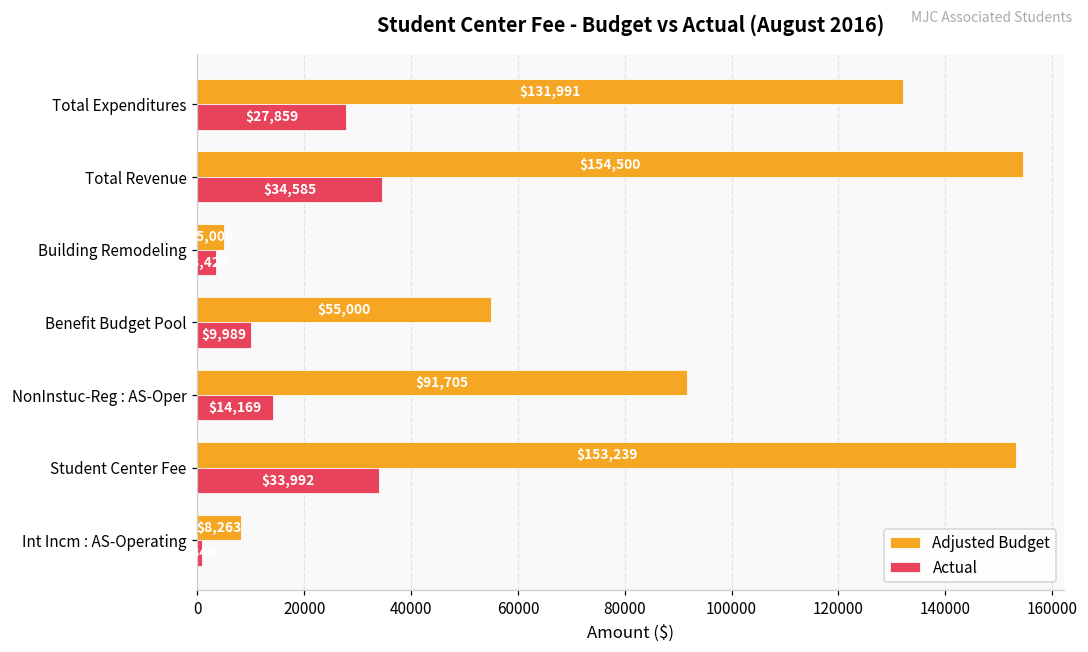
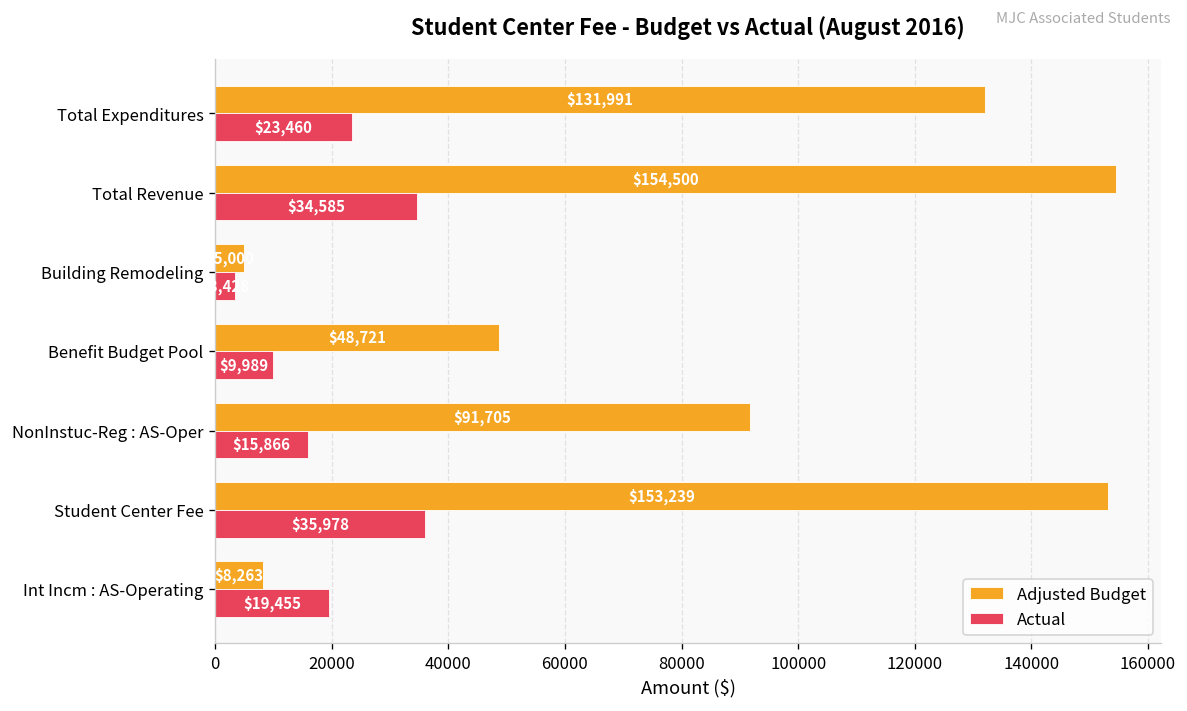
  {
    "Adjusted Budget": {
      "Total Expenditures": "$131,991",
      "Total Revenue": "$154,500",
      "Building Remodeling": "$5,000",
-     "Benefit Budget Pool": "$55,000",
+     "Benefit Budget Pool": "$48,721",
      "NonInstuc-Reg : AS-Oper": "$91,705",
      "Student Center Fee": "$153,239",
      "Int Incm : AS-Operating": "$8,263"
    },
    "Actual": {
-     "Total Expenditures": "$27,859",
+     "Total Expenditures": "$23,460",
      "Total Revenue": "$34,585",
      "Benefit Budget Pool": "$9,989",
-     "NonInstuc-Reg : AS-Oper": "$14,169",
-     "Student Center Fee": "$33,992",
-     "Int Incm : AS-Operating": "1000"
+     "NonInstuc-Reg : AS-Oper": "$15,866",
+     "Student Center Fee": "$35,978",
+     "Int Incm : AS-Operating": "19000"
    }
  }
